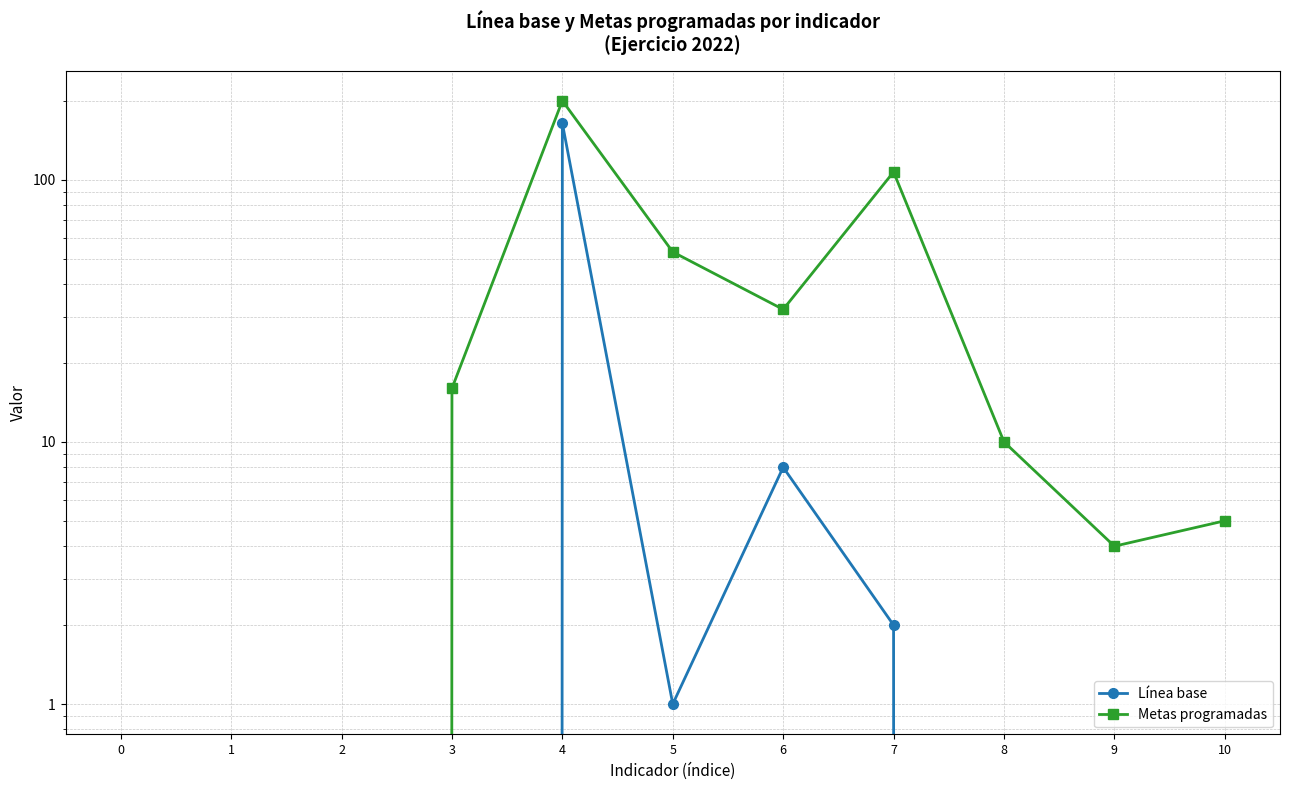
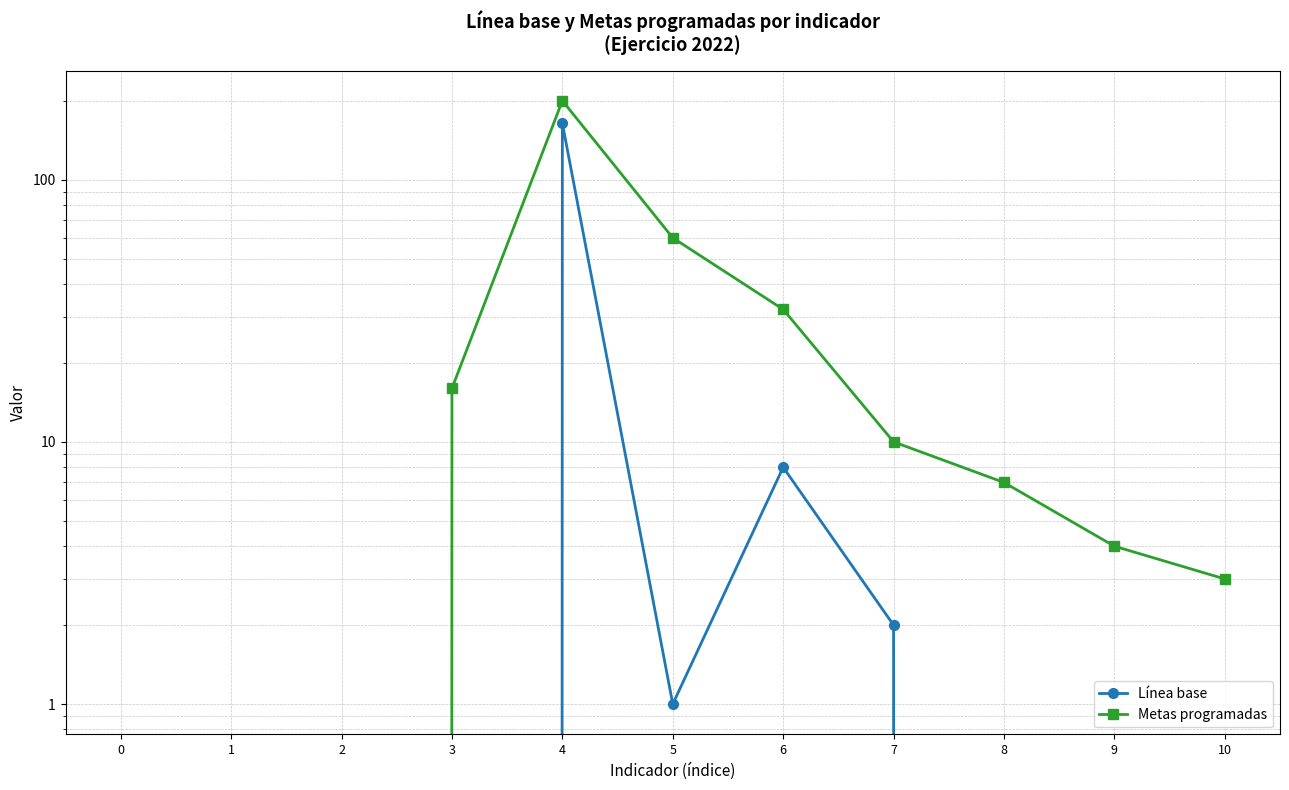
  {
    "Línea base": {
      "4": 160,
      "5": 1,
      "6": 8,
      "7": 2
    },
    "Metas programadas": {
      "3": 16,
      "4": 200,
-     "5": 53,
+     "5": 60,
      "6": 32,
-     "7": 107,
-     "8": 10,
+     "7": 10,
+     "8": 7,
      "9": 4,
-     "10": 5
+     "10": 3
    }
  }
